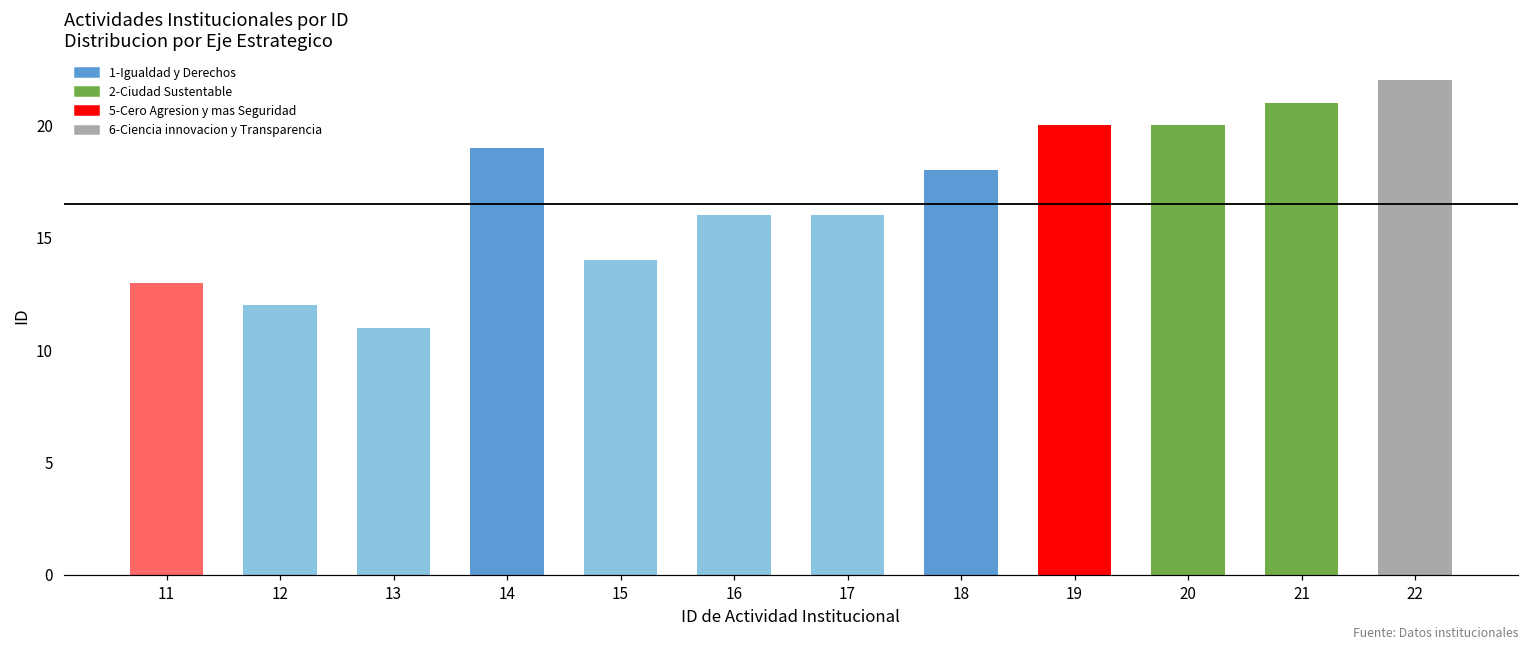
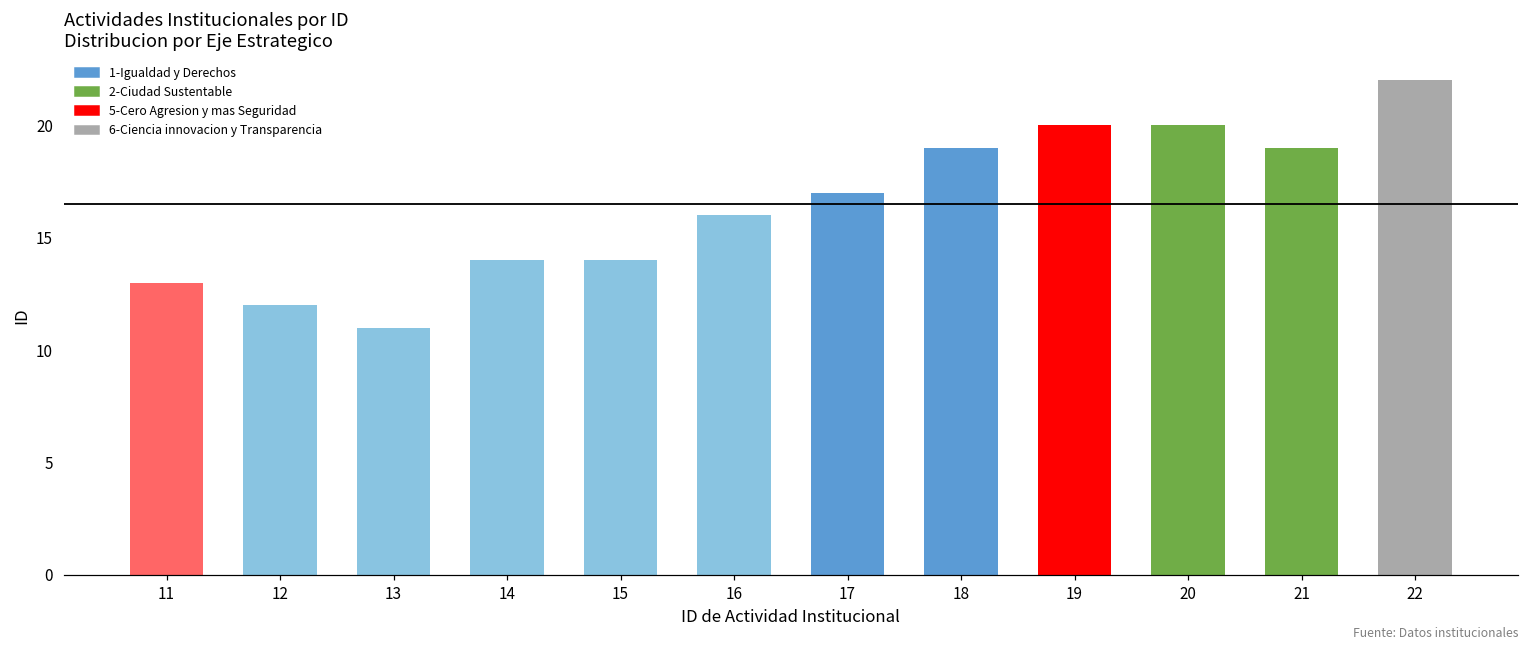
  {
    "11": 13,
    "12": 12,
    "13": 11,
-   "14": 19,
+   "14": 14,
    "15": 14,
    "16": 16,
-   "17": 16,
-   "18": 18,
+   "17": 17,
+   "18": 19,
    "19": 20,
    "20": 20,
-   "21": 21,
+   "21": 19,
    "22": 22
  }
